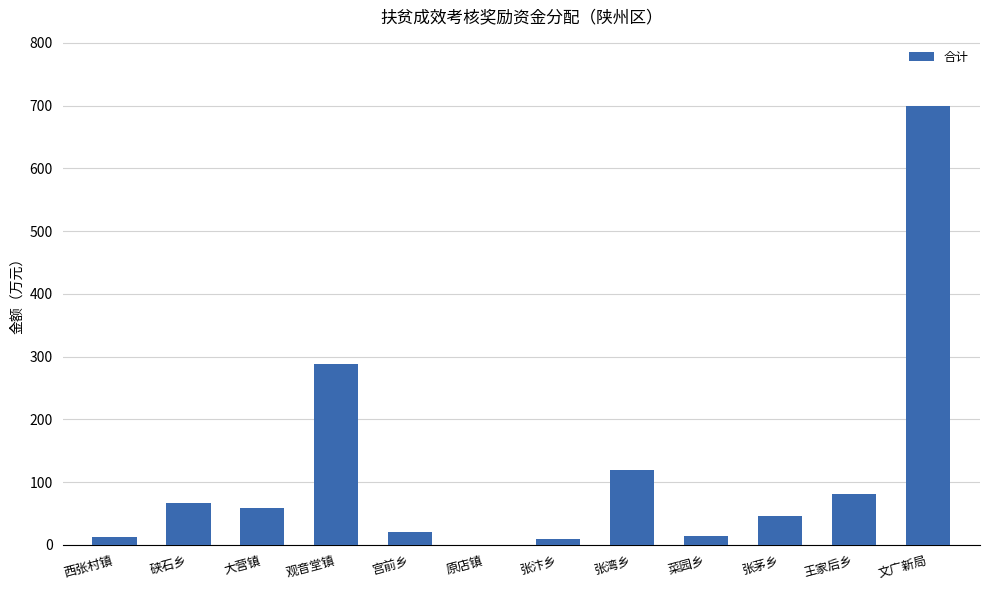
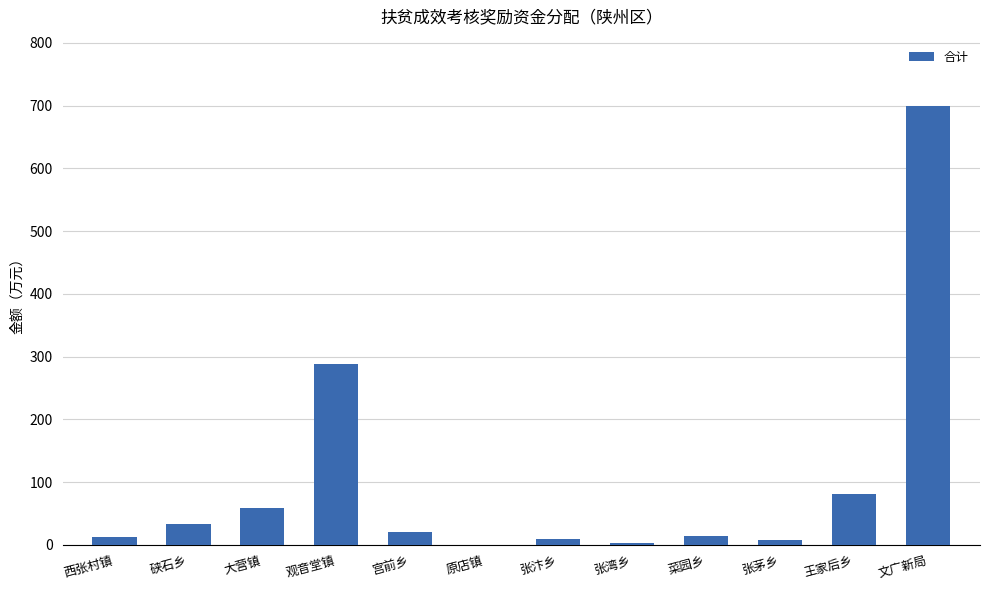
  {
    "西张村镇": 10,
-   "硖石乡": 70,
+   "硖石乡": 30,
    "大营镇": 60,
    "观音堂镇": 290,
    "宫前乡": 20,
    "张汴乡": 10,
-   "张湾乡": 120,
+   "张湾乡": 0,
    "菜园乡": 10,
-   "张茅乡": 50,
+   "张茅乡": 10,
    "王家后乡": 80,
    "文广新局": 700
  }
